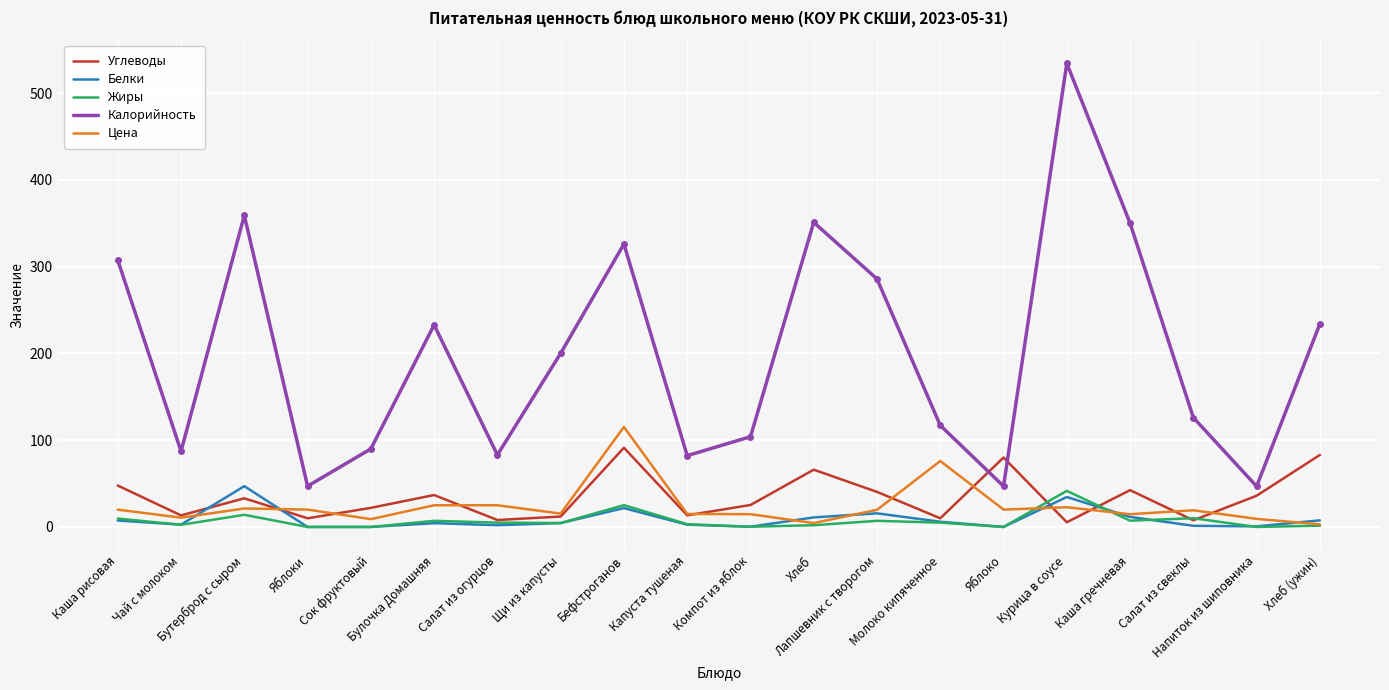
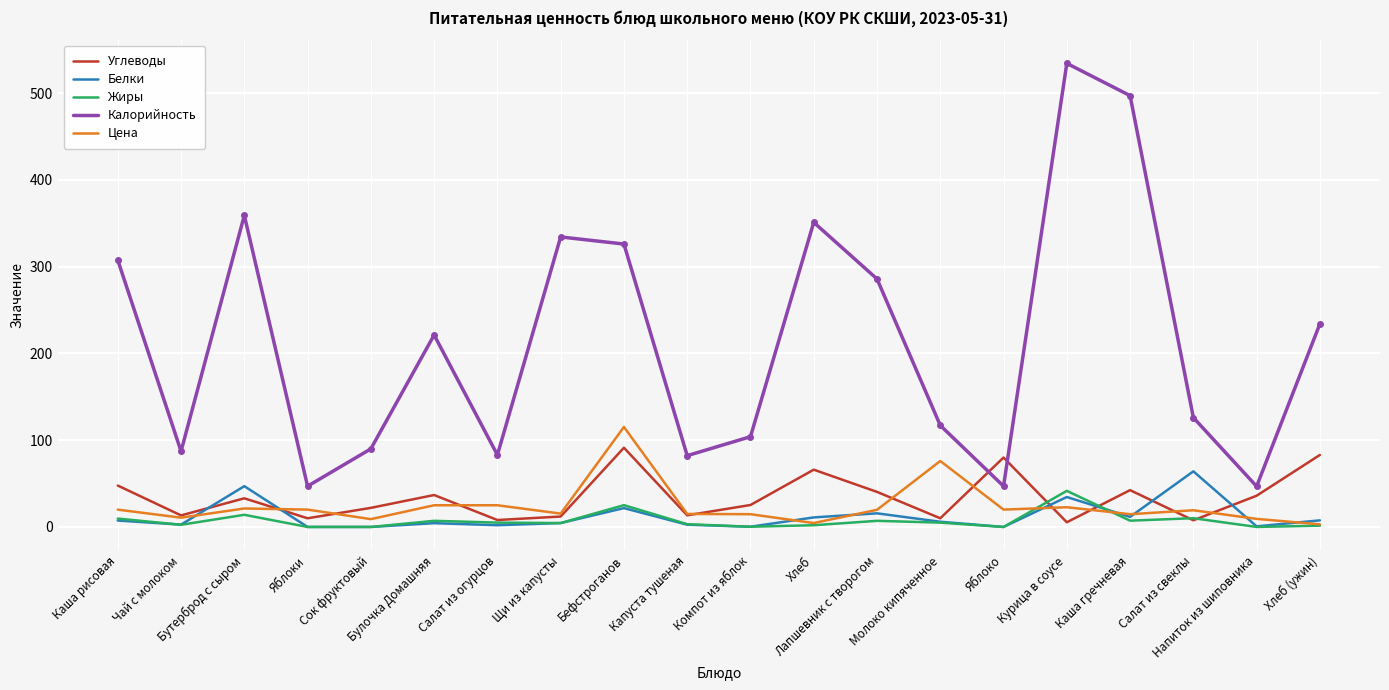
  {
    "Углеводы": {
      "Каша рисовая": 50,
      "Бутерброд с сыром": 30,
      "Яблоки": 10,
      "Сок фруктовый": 20,
      "Булочка Домашняя": 40,
      "Салат из огурцов": 10,
      "Щи из капусты": 10,
      "Бефстроганов": 90,
      "Компот из яблок": 30,
      "Хлеб": 70,
      "Лапшевник с творогом": 40,
      "Молоко кипяченное": 10,
      "Яблоко": 80,
      "Курица в соусе": 10,
      "Каша гречневая": 40,
      "Напиток из шиповника": 40,
      "Хлеб (ужин)": 80
    },
    "Белки": {
      "Бутерброд с сыром": 50,
      "Салат из огурцов": 0,
      "Бефстроганов": 20,
      "Хлеб": 10,
      "Лапшевник с творогом": 20,
      "Курица в соусе": 30,
      "Каша гречневая": 10,
-     "Салат из свеклы": 0,
+     "Салат из свеклы": 60,
      "Хлеб (ужин)": 10
    },
    "Жиры": {
      "Бутерброд с сыром": 10,
      "Салат из огурцов": 10,
      "Бефстроганов": 30,
      "Лапшевник с творогом": 10,
      "Курица в соусе": 40,
      "Каша гречневая": 10
    },
    "Калорийность": {
      "Каша рисовая": 310,
      "Чай с молоком": 90,
      "Бутерброд с сыром": 360,
      "Яблоки": 50,
      "Сок фруктовый": 90,
-     "Булочка Домашняя": 230,
+     "Булочка Домашняя": 220,
      "Салат из огурцов": 80,
-     "Щи из капусты": 200,
+     "Щи из капусты": 330,
      "Бефстроганов": 330,
      "Капуста тушеная": 80,
      "Компот из яблок": 100,
      "Хлеб": 350,
      "Лапшевник с творогом": 290,
      "Молоко кипяченное": 120,
      "Яблоко": 50,
      "Курица в соусе": 530,
-     "Каша гречневая": 350,
+     "Каша гречневая": 500,
      "Салат из свеклы": 130,
      "Напиток из шиповника": 50,
      "Хлеб (ужин)": 230
    },
    "Цена": {
      "Каша рисовая": 20,
      "Бутерброд с сыром": 20,
      "Яблоки": 20,
      "Сок фруктовый": 10,
      "Булочка Домашняя": 30,
      "Салат из огурцов": 30,
      "Щи из капусты": 20,
      "Бефстроганов": 120,
      "Компот из яблок": 10,
      "Лапшевник с творогом": 20,
      "Молоко кипяченное": 80,
      "Яблоко": 20,
      "Курица в соусе": 20,
      "Каша гречневая": 10,
      "Салат из свеклы": 20,
      "Напиток из шиповника": 10
    }
  }
